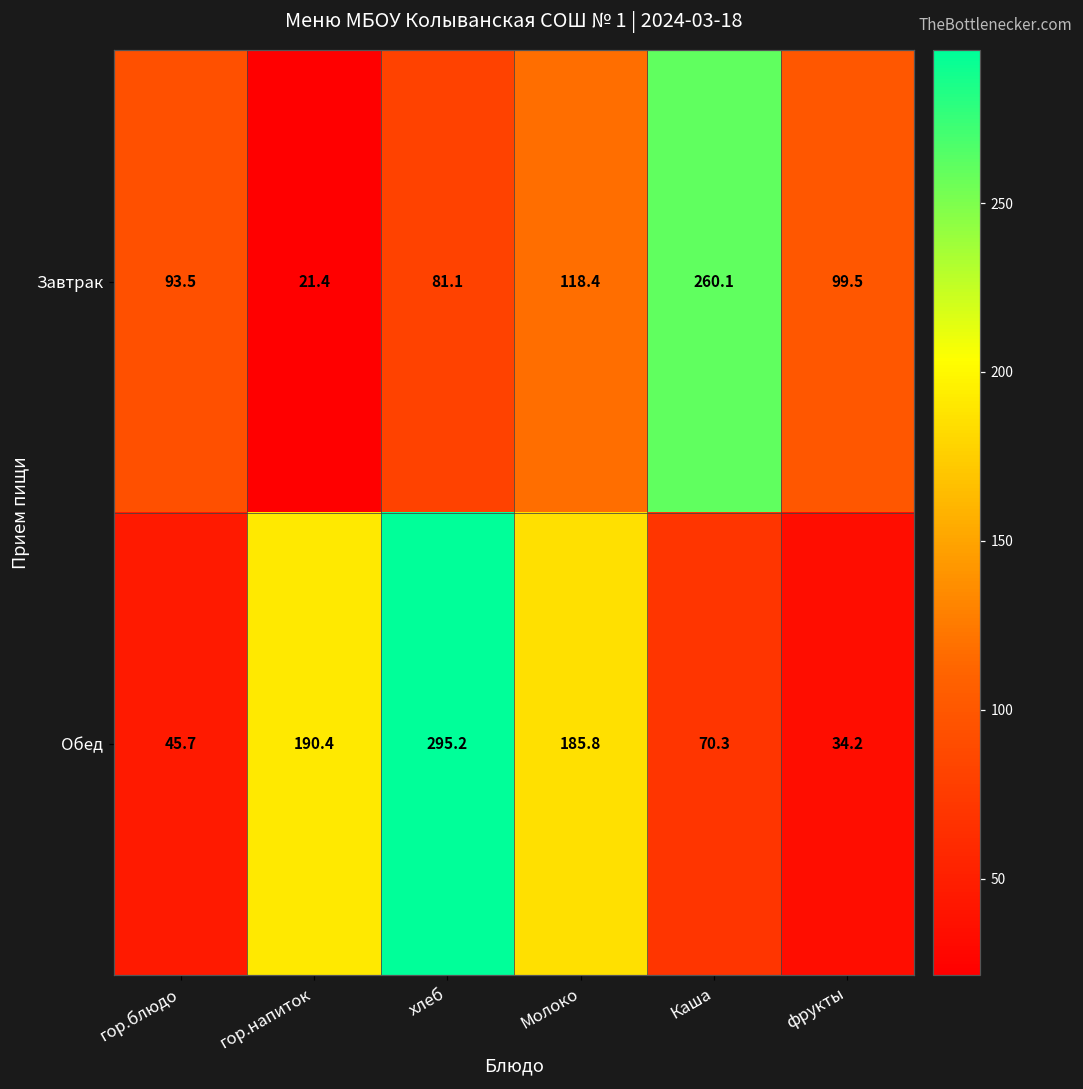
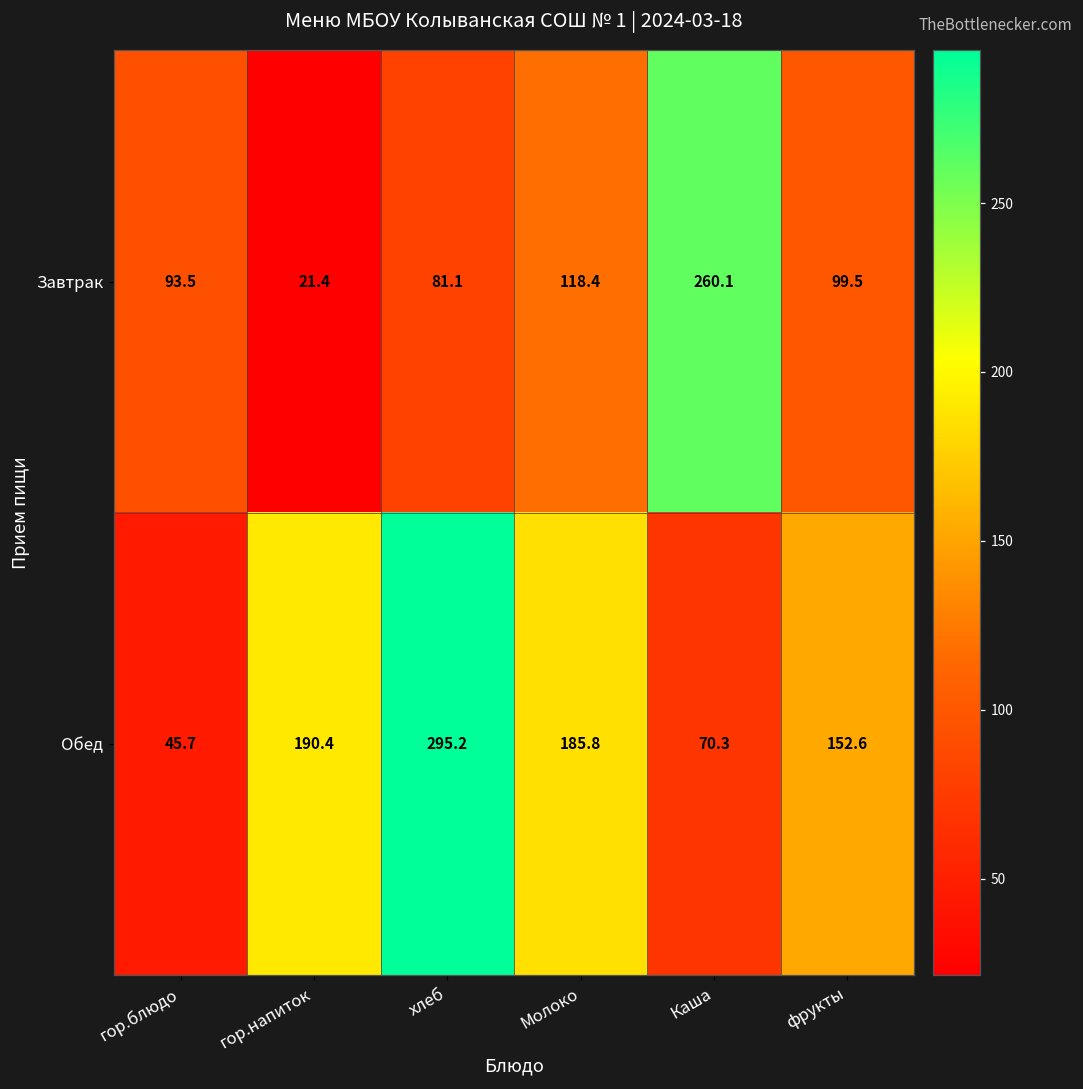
  {
    "Завтрак": {
      "гор.блюдо": 93.5,
      "гор.напиток": 21.4,
      "хлеб": 81.1,
      "Молоко": 118.4,
      "Каша": 260.1,
      "фрукты": 99.5
    },
    "Обед": {
      "гор.блюдо": 45.7,
      "гор.напиток": 190.4,
      "хлеб": 295.2,
      "Молоко": 185.8,
      "Каша": 70.3,
-     "фрукты": 34.2
+     "фрукты": 152.6
    }
  }
